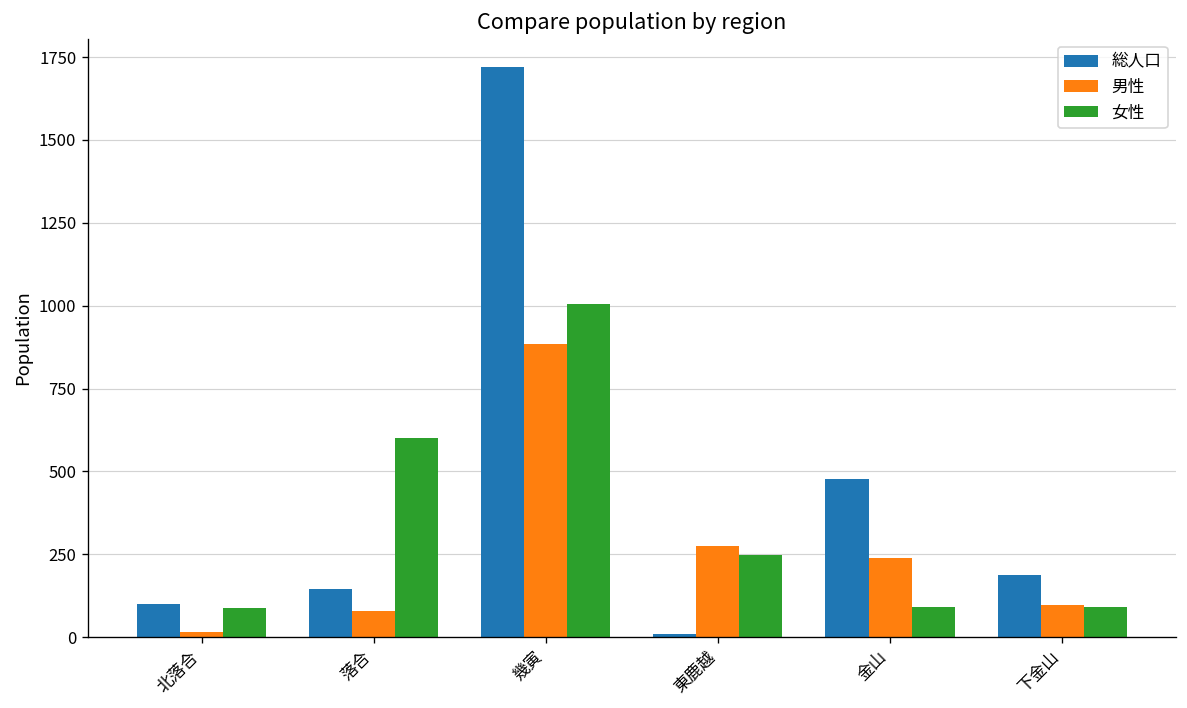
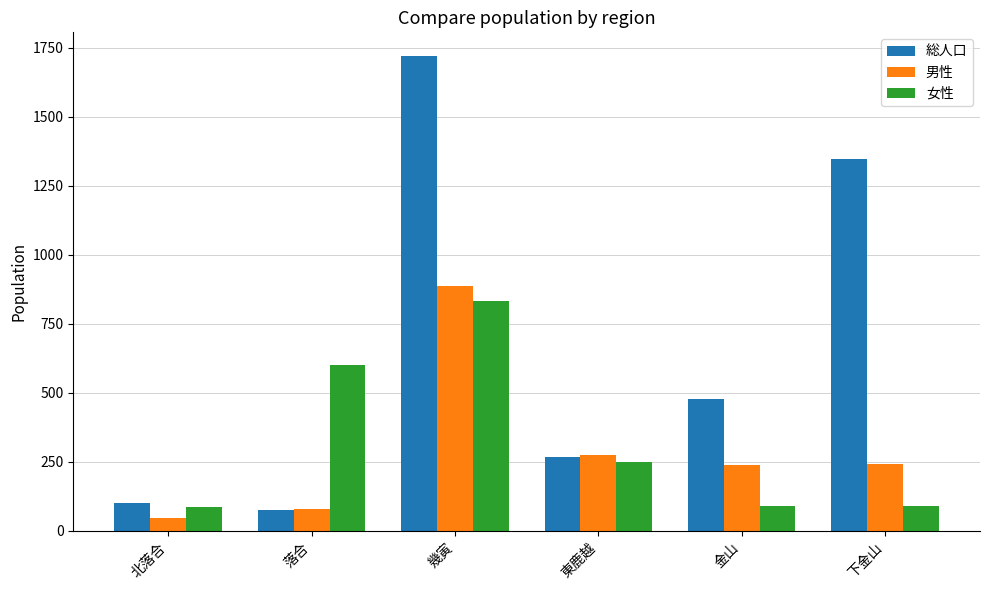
  {
    "総人口": {
      "北落合": 100,
-     "落合": 150,
+     "落合": 80,
      "幾寅": 1720,
-     "東鹿越": 10,
+     "東鹿越": 270,
      "金山": 480,
-     "下金山": 190
+     "下金山": 1350
    },
    "男性": {
-     "北落合": 20,
+     "北落合": 50,
      "落合": 80,
      "幾寅": 890,
      "東鹿越": 280,
      "金山": 240,
-     "下金山": 100
+     "下金山": 240
    },
    "女性": {
      "北落合": 90,
      "落合": 600,
-     "幾寅": 1010,
+     "幾寅": 830,
      "東鹿越": 250,
      "金山": 90,
      "下金山": 90
    }
  }
